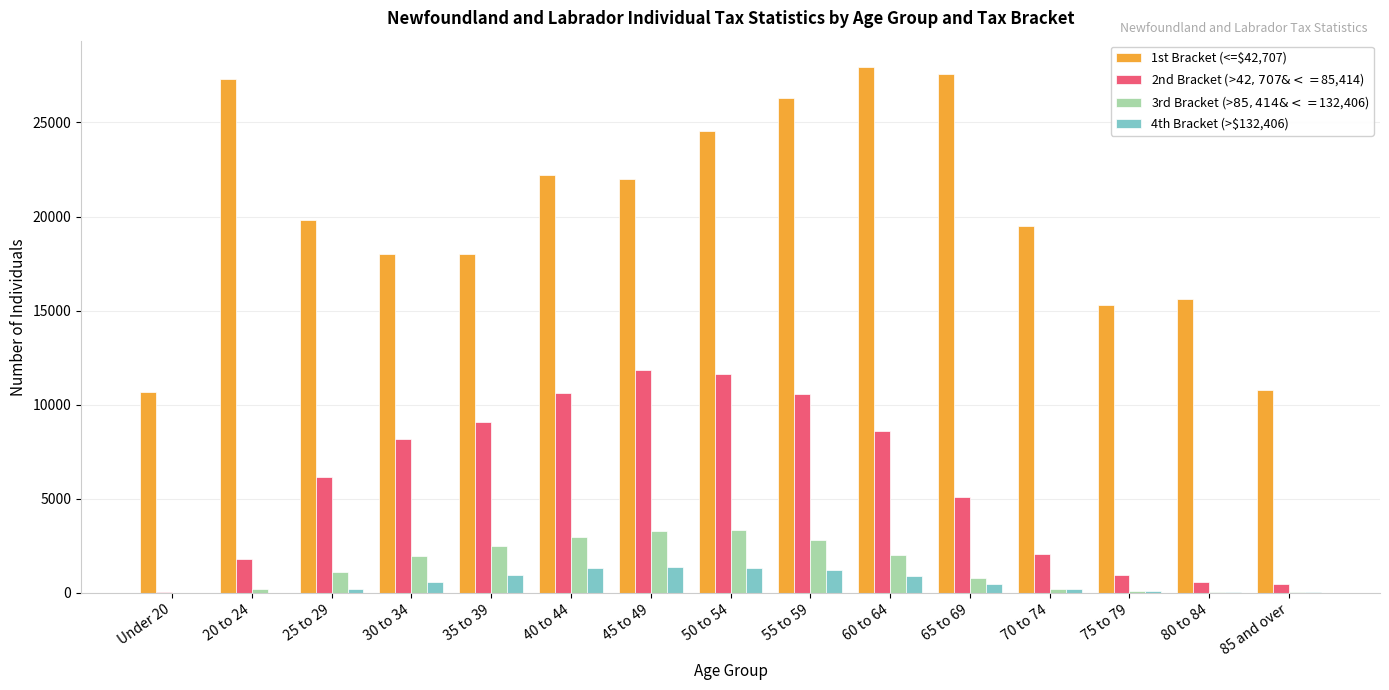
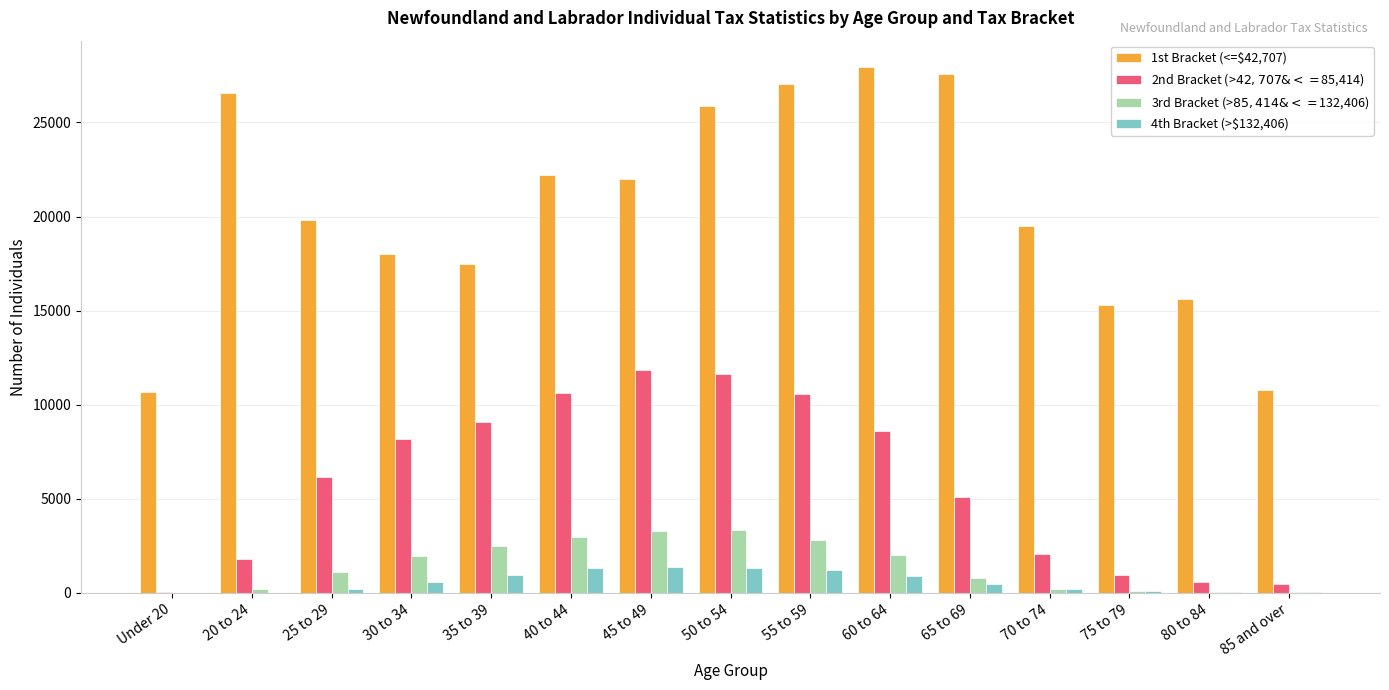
  {
    "1st Bracket (<=$42,707)": {
      "Under 20": 10700,
-     "20 to 24": 27300,
+     "20 to 24": 26600,
      "25 to 29": 19800,
      "30 to 34": 18000,
-     "35 to 39": 18000,
+     "35 to 39": 17500,
      "40 to 44": 22200,
      "45 to 49": 22000,
-     "50 to 54": 24500,
-     "55 to 59": 26300,
+     "50 to 54": 25900,
+     "55 to 59": 27000,
      "60 to 64": 28000,
      "65 to 69": 27600,
      "70 to 74": 19500,
      "75 to 79": 15300,
      "80 to 84": 15600,
      "85 and over": 10800
    }
  }
